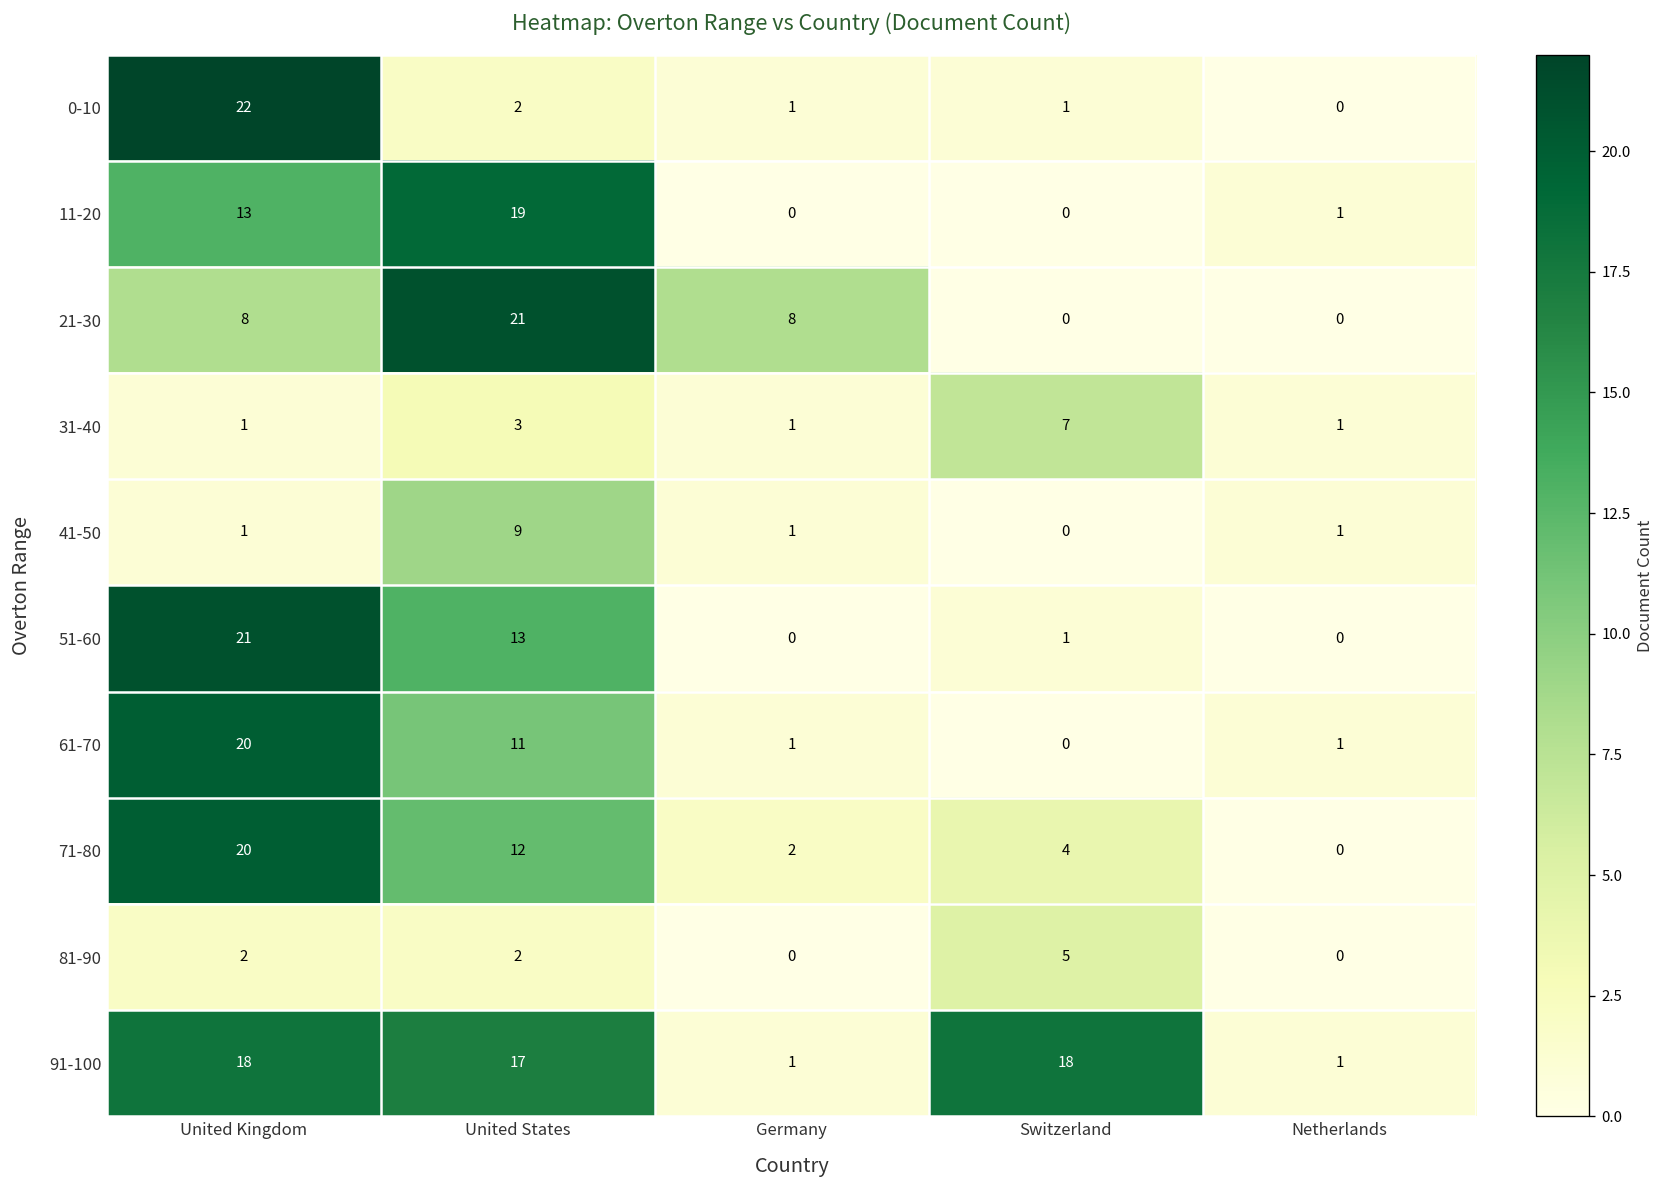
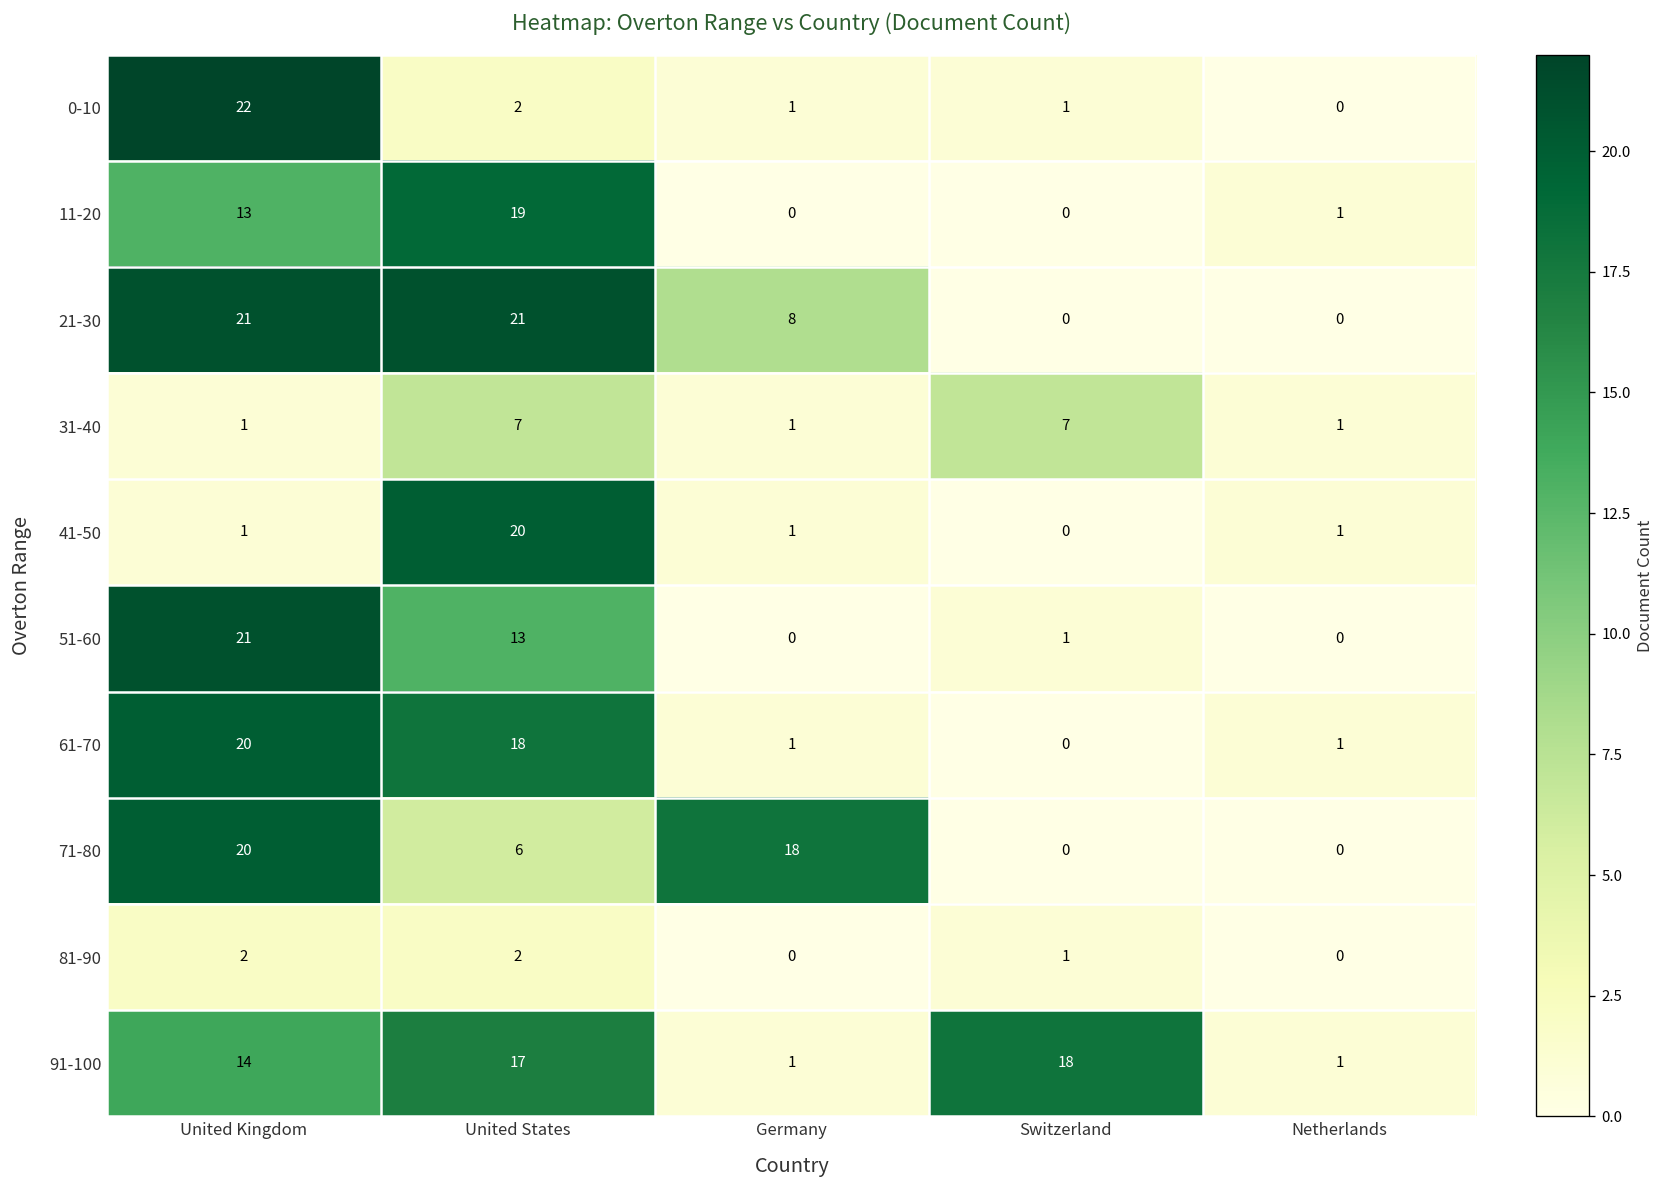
  {
    "0-10": {
      "United Kingdom": 22,
      "United States": 2,
      "Germany": 1,
      "Switzerland": 1,
      "Netherlands": 0
    },
    "11-20": {
      "United Kingdom": 13,
      "United States": 19,
      "Germany": 0,
      "Switzerland": 0,
      "Netherlands": 1
    },
    "21-30": {
-     "United Kingdom": 8,
+     "United Kingdom": 21,
      "United States": 21,
      "Germany": 8,
      "Switzerland": 0,
      "Netherlands": 0
    },
    "31-40": {
      "United Kingdom": 1,
-     "United States": 3,
+     "United States": 7,
      "Germany": 1,
      "Switzerland": 7,
      "Netherlands": 1
    },
    "41-50": {
      "United Kingdom": 1,
-     "United States": 9,
+     "United States": 20,
      "Germany": 1,
      "Switzerland": 0,
      "Netherlands": 1
    },
    "51-60": {
      "United Kingdom": 21,
      "United States": 13,
      "Germany": 0,
      "Switzerland": 1,
      "Netherlands": 0
    },
    "61-70": {
      "United Kingdom": 20,
-     "United States": 11,
+     "United States": 18,
      "Germany": 1,
      "Switzerland": 0,
      "Netherlands": 1
    },
    "71-80": {
      "United Kingdom": 20,
-     "United States": 12,
-     "Germany": 2,
-     "Switzerland": 4,
+     "United States": 6,
+     "Germany": 18,
+     "Switzerland": 0,
      "Netherlands": 0
    },
    "81-90": {
      "United Kingdom": 2,
      "United States": 2,
      "Germany": 0,
-     "Switzerland": 5,
+     "Switzerland": 1,
      "Netherlands": 0
    },
    "91-100": {
-     "United Kingdom": 18,
+     "United Kingdom": 14,
      "United States": 17,
      "Germany": 1,
      "Switzerland": 18,
      "Netherlands": 1
    }
  }
